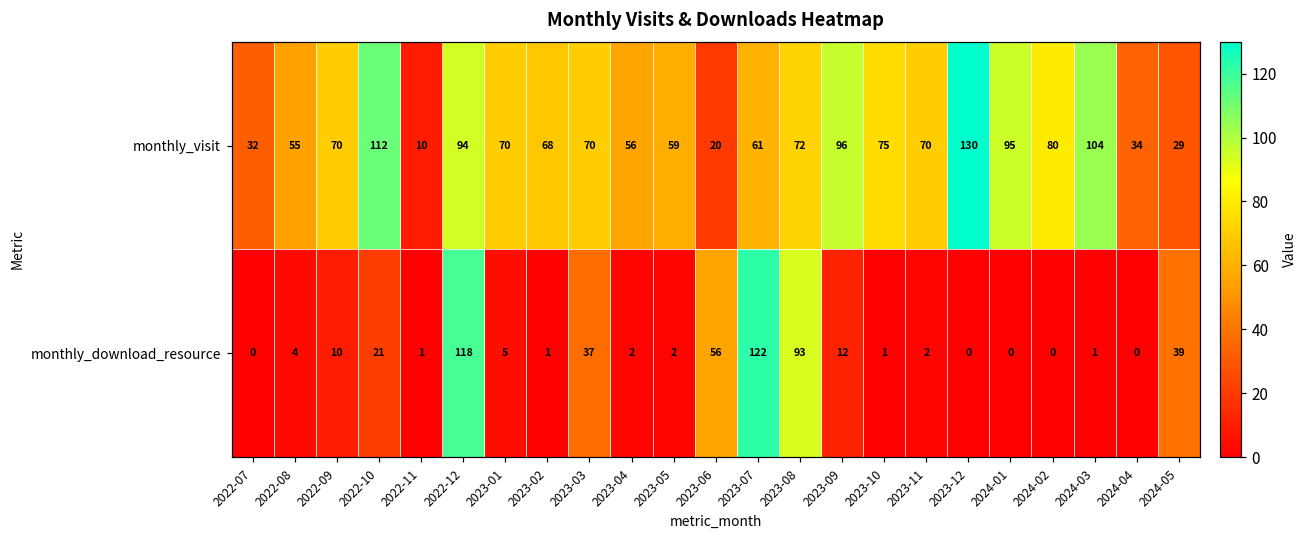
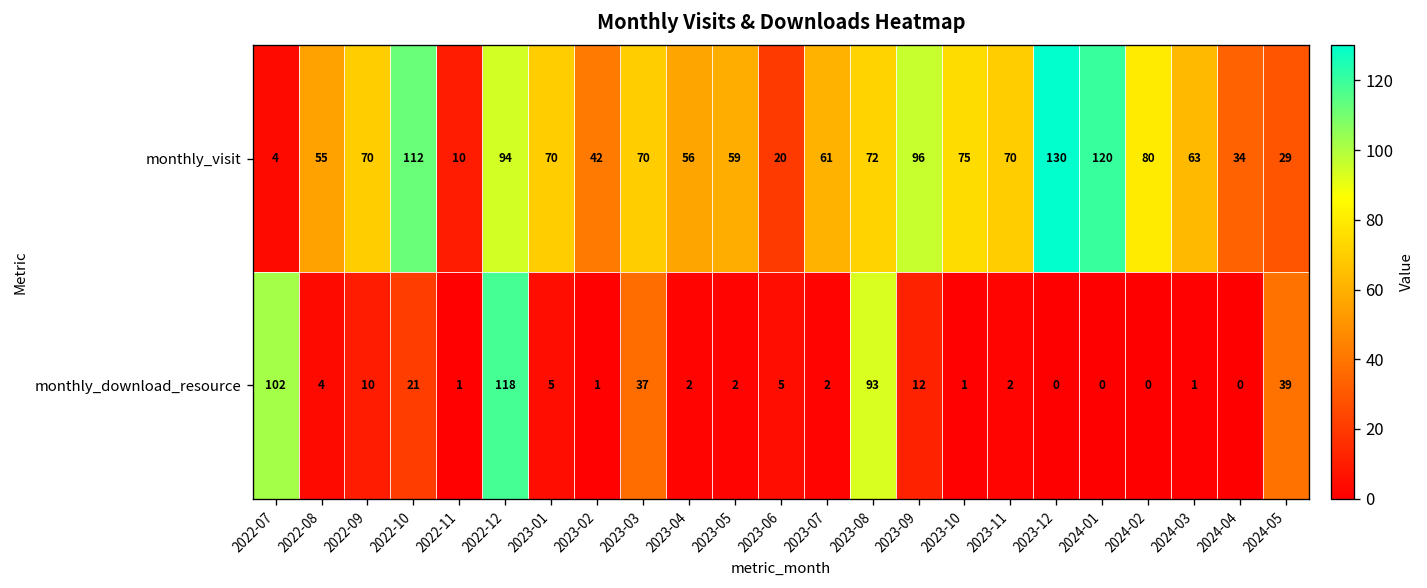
  {
    "monthly_visit": {
-     "2022-07": 32,
+     "2022-07": 4,
      "2022-08": 55,
      "2022-09": 70,
      "2022-10": 112,
      "2022-11": 10,
      "2022-12": 94,
      "2023-01": 70,
-     "2023-02": 68,
+     "2023-02": 42,
      "2023-03": 70,
      "2023-04": 56,
      "2023-05": 59,
      "2023-06": 20,
      "2023-07": 61,
      "2023-08": 72,
      "2023-09": 96,
      "2023-10": 75,
      "2023-11": 70,
      "2023-12": 130,
-     "2024-01": 95,
+     "2024-01": 120,
      "2024-02": 80,
-     "2024-03": 104,
+     "2024-03": 63,
      "2024-04": 34,
      "2024-05": 29
    },
    "monthly_download_resource": {
-     "2022-07": 0,
+     "2022-07": 102,
      "2022-08": 4,
      "2022-09": 10,
      "2022-10": 21,
      "2022-11": 1,
      "2022-12": 118,
      "2023-01": 5,
      "2023-02": 1,
      "2023-03": 37,
      "2023-04": 2,
      "2023-05": 2,
-     "2023-06": 56,
-     "2023-07": 122,
+     "2023-06": 5,
+     "2023-07": 2,
      "2023-08": 93,
      "2023-09": 12,
      "2023-10": 1,
      "2023-11": 2,
      "2023-12": 0,
      "2024-01": 0,
      "2024-02": 0,
      "2024-03": 1,
      "2024-04": 0,
      "2024-05": 39
    }
  }
